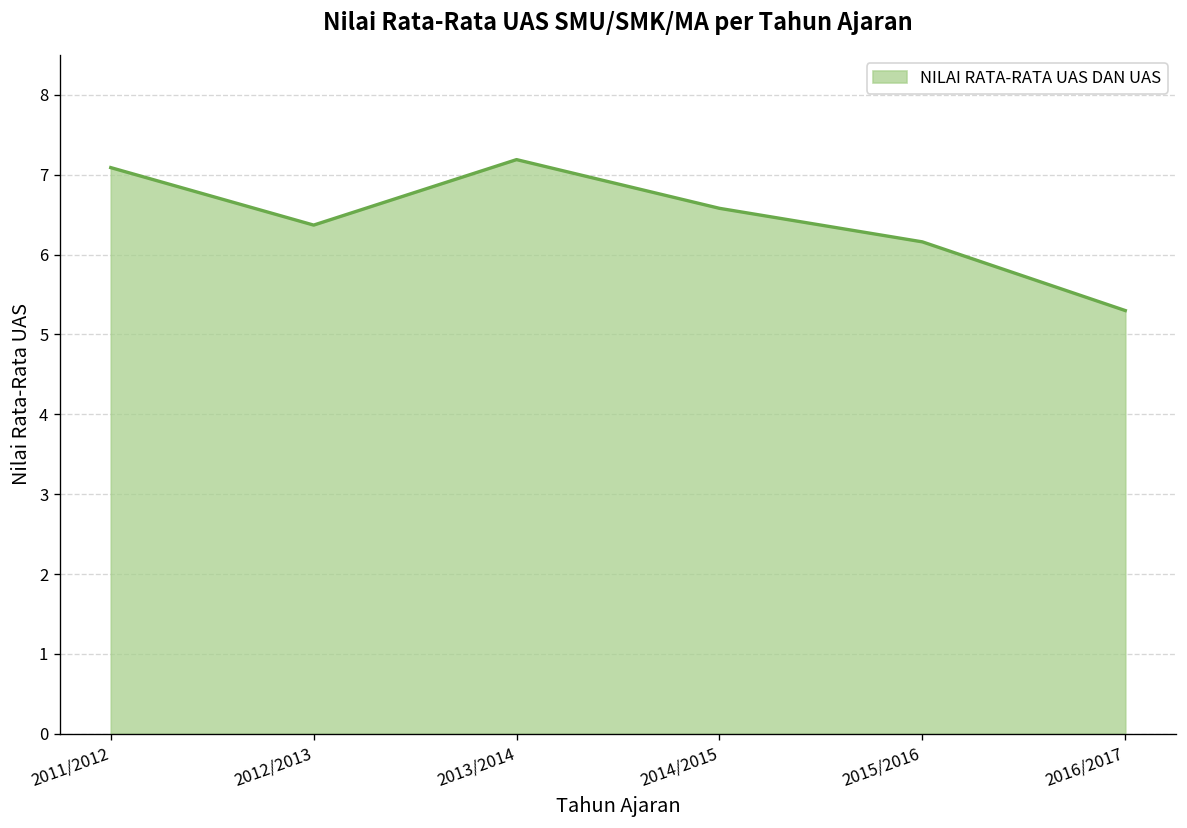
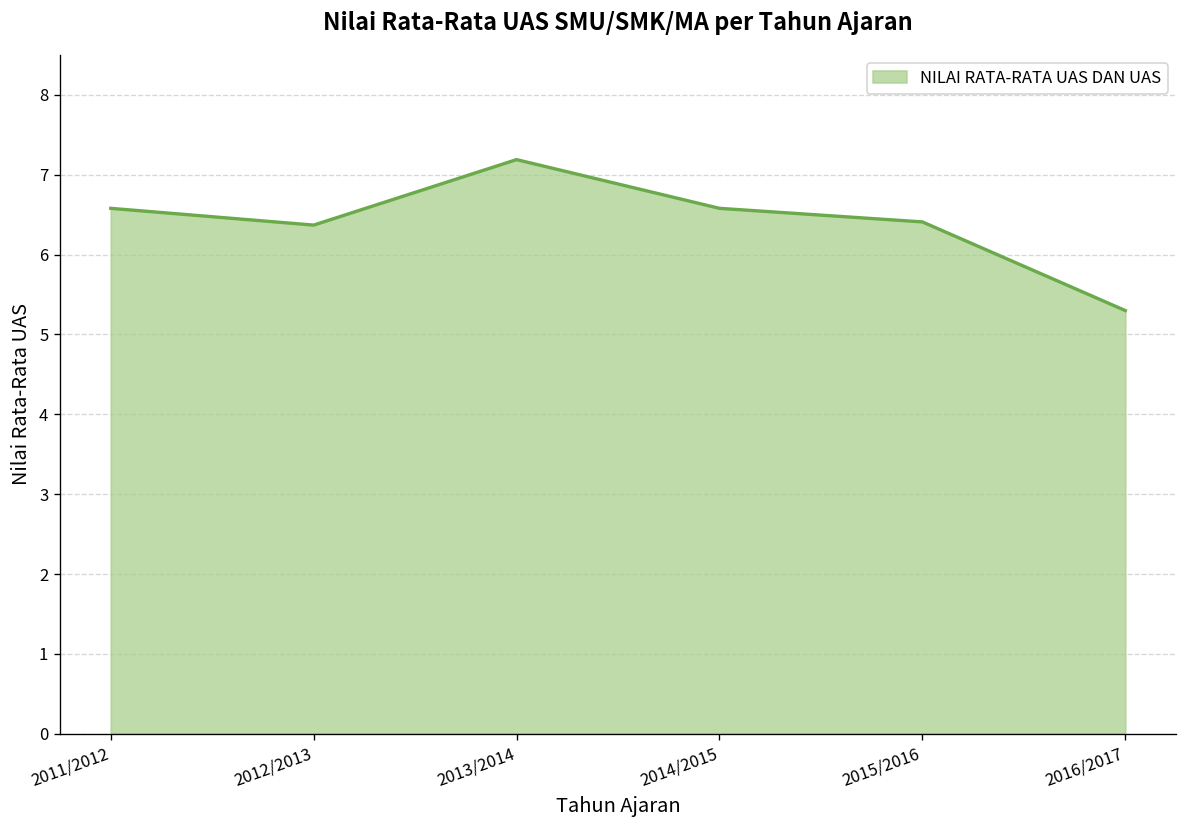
  {
-   "2011/2012": 7.1,
+   "2011/2012": 6.6,
    "2012/2013": 6.4,
    "2013/2014": 7.2,
    "2014/2015": 6.6,
-   "2015/2016": 6.2,
+   "2015/2016": 6.4,
    "2016/2017": 5.3
  }
